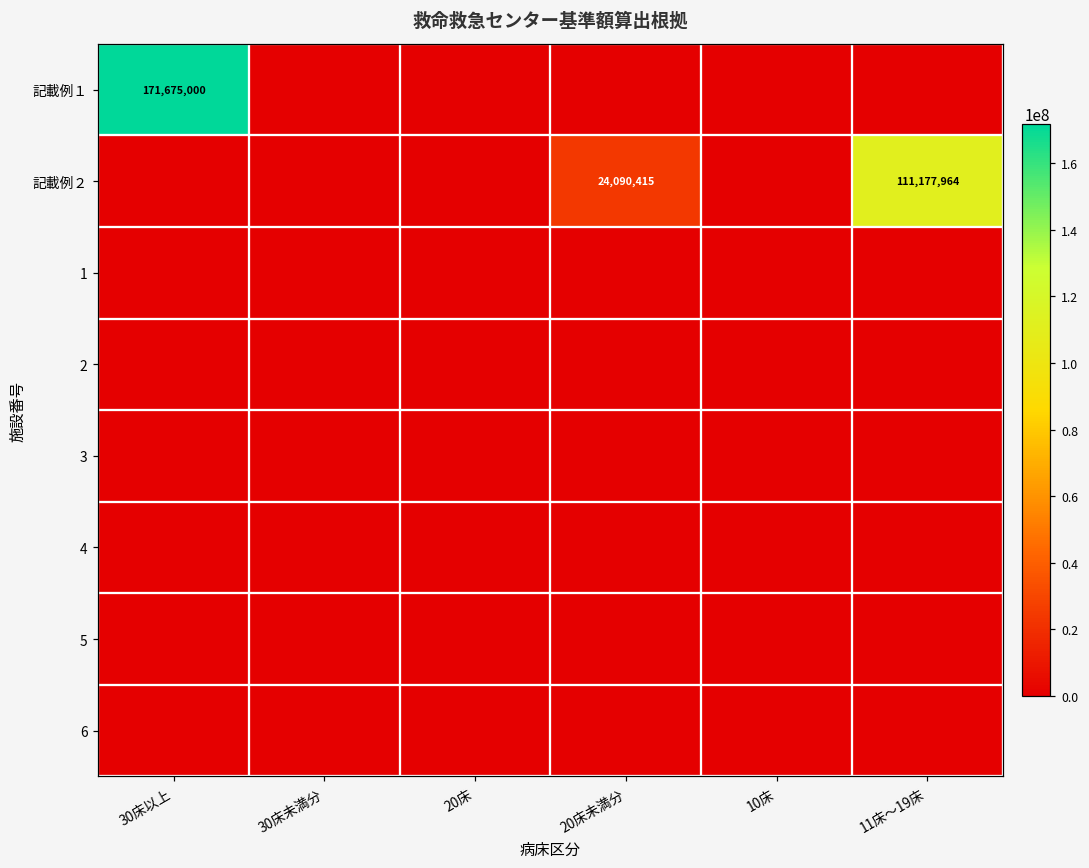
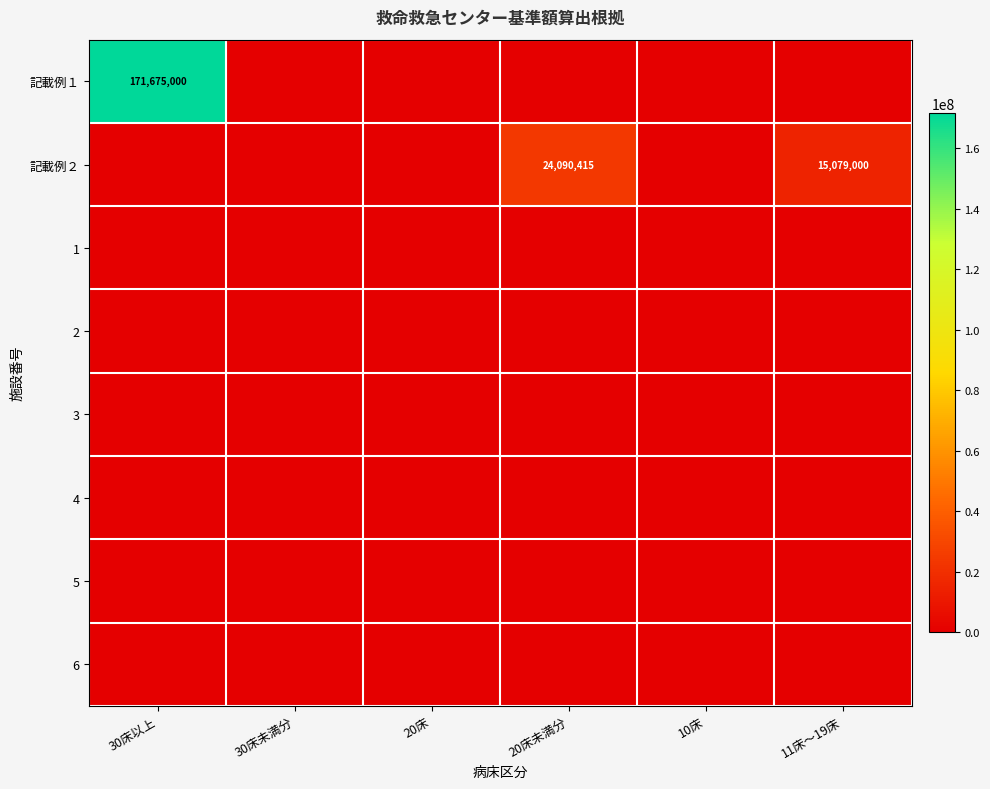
  {
    "記載例１": {
      "30床以上": "171,675,000"
    },
    "記載例２": {
      "20床未満分": "24,090,415",
-     "11床～19床": "111,177,964"
+     "11床～19床": "15,079,000"
    }
  }
